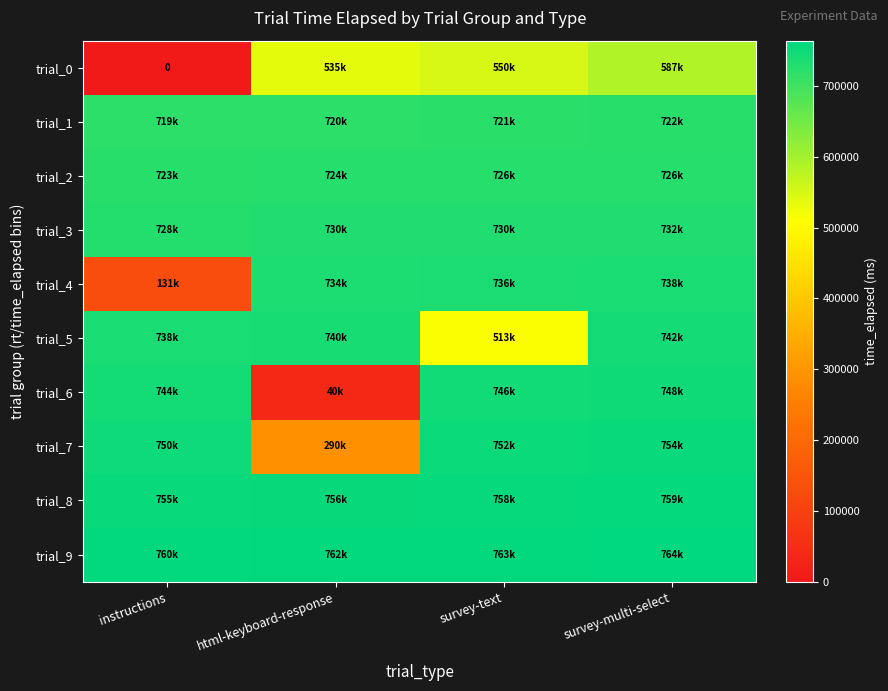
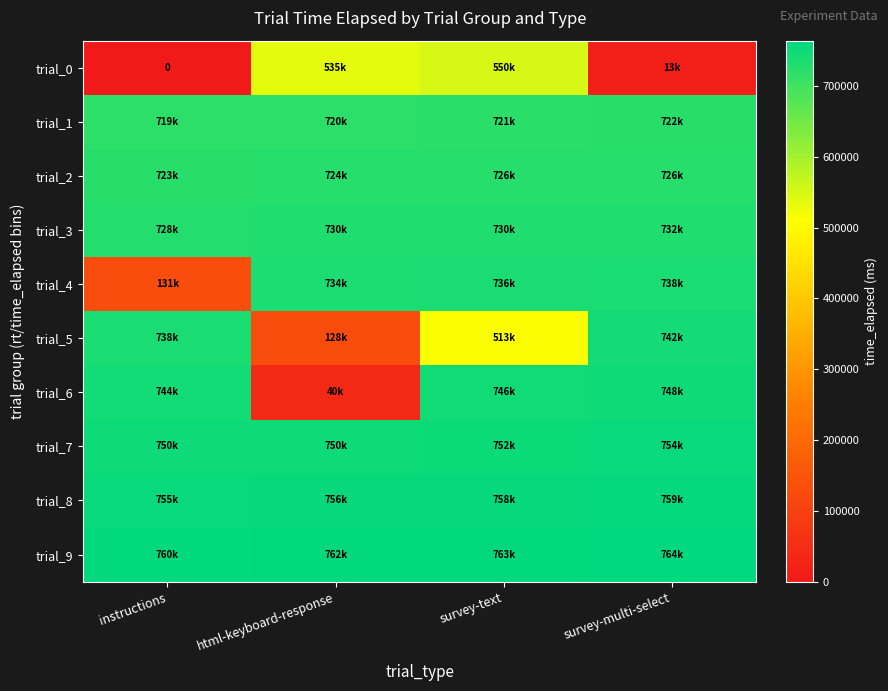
  {
    "trial_0": {
      "instructions": "0",
      "html-keyboard-response": "535k",
      "survey-text": "550k",
-     "survey-multi-select": "587k"
+     "survey-multi-select": "13k"
    },
    "trial_1": {
      "instructions": "719k",
      "html-keyboard-response": "720k",
      "survey-text": "721k",
      "survey-multi-select": "722k"
    },
    "trial_2": {
      "instructions": "723k",
      "html-keyboard-response": "724k",
      "survey-text": "726k",
      "survey-multi-select": "726k"
    },
    "trial_3": {
      "instructions": "728k",
      "html-keyboard-response": "730k",
      "survey-text": "730k",
      "survey-multi-select": "732k"
    },
    "trial_4": {
      "instructions": "131k",
      "html-keyboard-response": "734k",
      "survey-text": "736k",
      "survey-multi-select": "738k"
    },
    "trial_5": {
      "instructions": "738k",
-     "html-keyboard-response": "740k",
+     "html-keyboard-response": "128k",
      "survey-text": "513k",
      "survey-multi-select": "742k"
    },
    "trial_6": {
      "instructions": "744k",
      "html-keyboard-response": "40k",
      "survey-text": "746k",
      "survey-multi-select": "748k"
    },
    "trial_7": {
      "instructions": "750k",
-     "html-keyboard-response": "290k",
+     "html-keyboard-response": "750k",
      "survey-text": "752k",
      "survey-multi-select": "754k"
    },
    "trial_8": {
      "instructions": "755k",
      "html-keyboard-response": "756k",
      "survey-text": "758k",
      "survey-multi-select": "759k"
    },
    "trial_9": {
      "instructions": "760k",
      "html-keyboard-response": "762k",
      "survey-text": "763k",
      "survey-multi-select": "764k"
    }
  }
